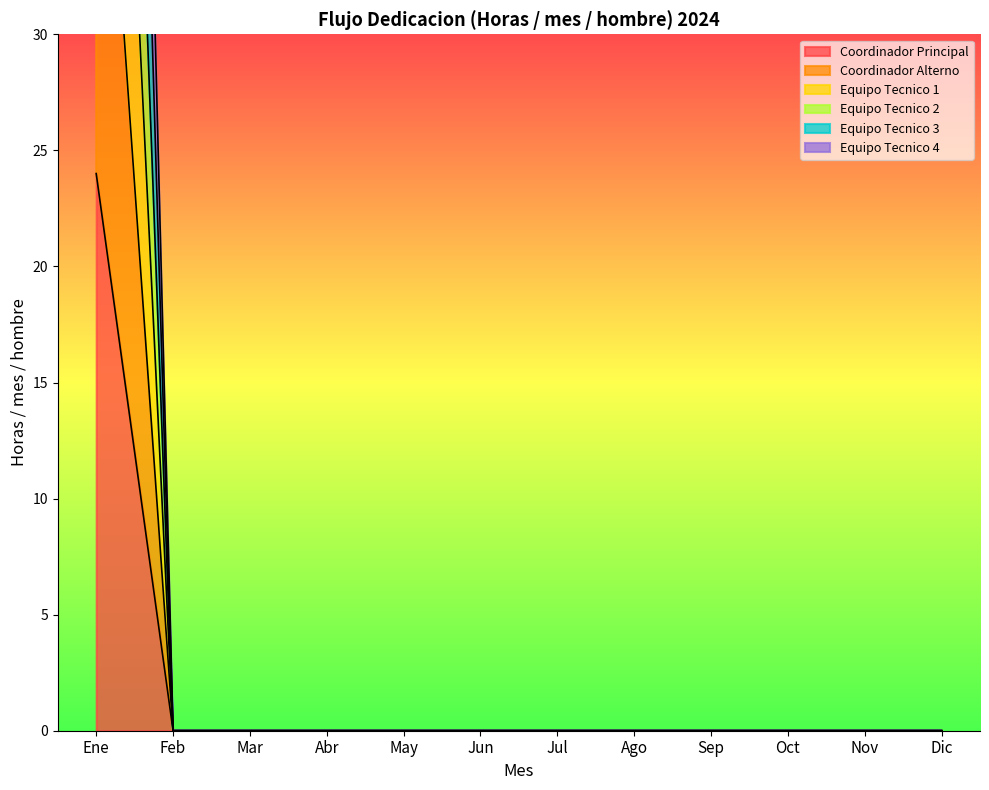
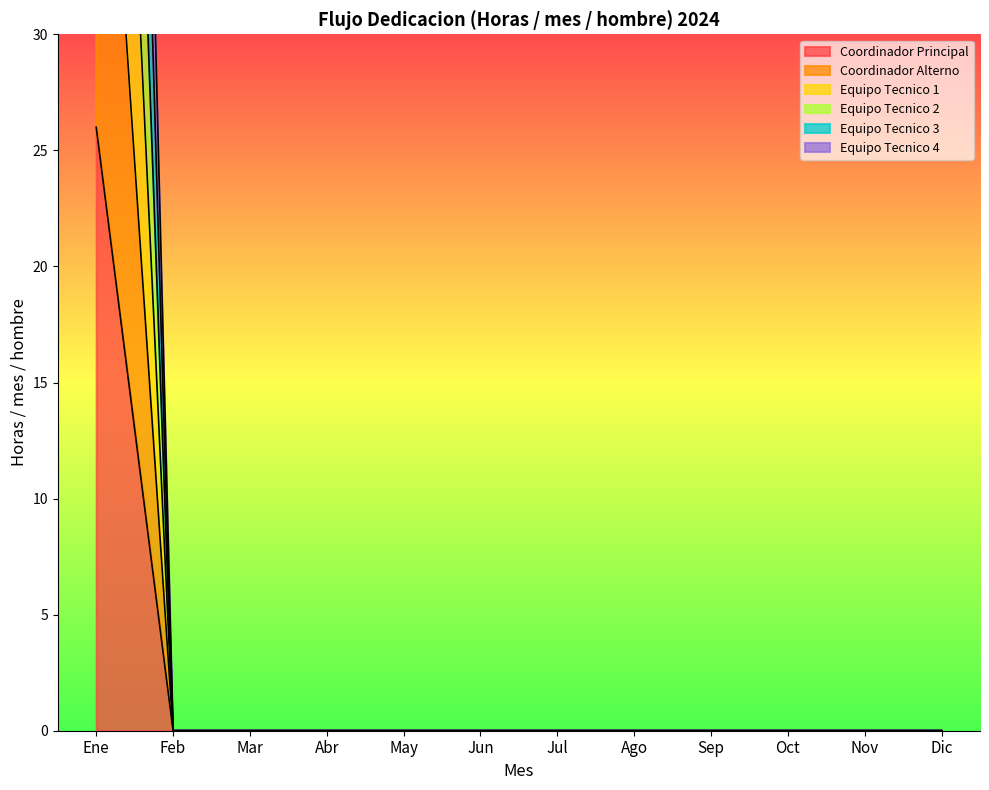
  {
    "Coordinador Principal": {
-     "Ene": 24
+     "Ene": 26
    }
  }
